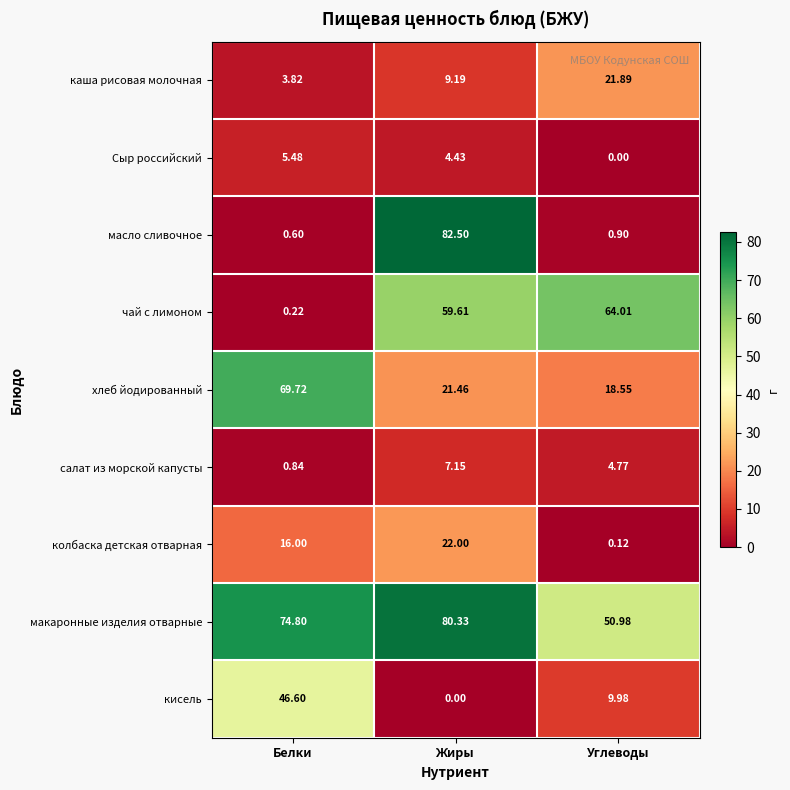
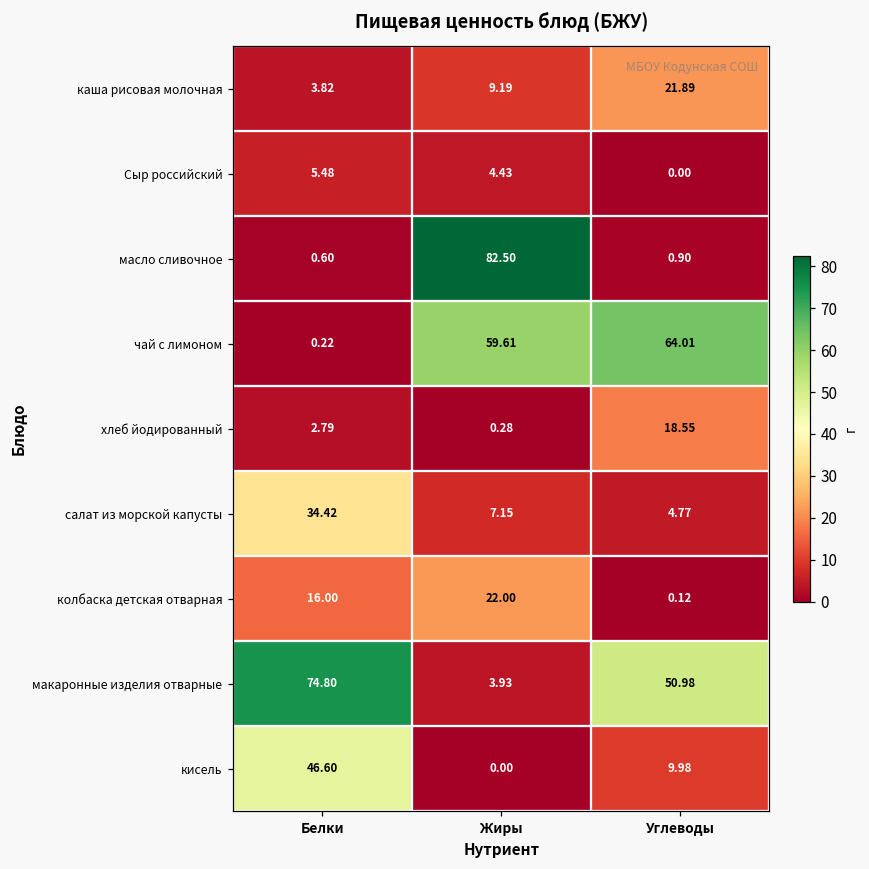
  {
    "каша рисовая молочная": {
      "Белки": 3.82,
      "Жиры": 9.19
    },
    "Сыр российский": {
      "Белки": 5.48,
      "Жиры": 4.43,
      "Углеводы": 0.00
    },
    "масло сливочное": {
      "Белки": 0.60,
      "Жиры": 82.50,
      "Углеводы": 0.90
    },
    "чай с лимоном": {
      "Белки": 0.22,
      "Жиры": 59.61,
      "Углеводы": 64.01
    },
    "хлеб йодированный": {
-     "Белки": 69.72,
-     "Жиры": 21.46,
+     "Белки": 2.79,
+     "Жиры": 0.28,
      "Углеводы": 18.55
    },
    "салат из морской капусты": {
-     "Белки": 0.84,
+     "Белки": 34.42,
      "Жиры": 7.15,
      "Углеводы": 4.77
    },
    "колбаска детская отварная": {
      "Белки": 16.00,
      "Жиры": 22.00,
      "Углеводы": 0.12
    },
    "макаронные изделия отварные": {
      "Белки": 74.80,
-     "Жиры": 80.33,
+     "Жиры": 3.93,
      "Углеводы": 50.98
    },
    "кисель": {
      "Белки": 46.60,
      "Жиры": 0.00,
      "Углеводы": 9.98
    }
  }
